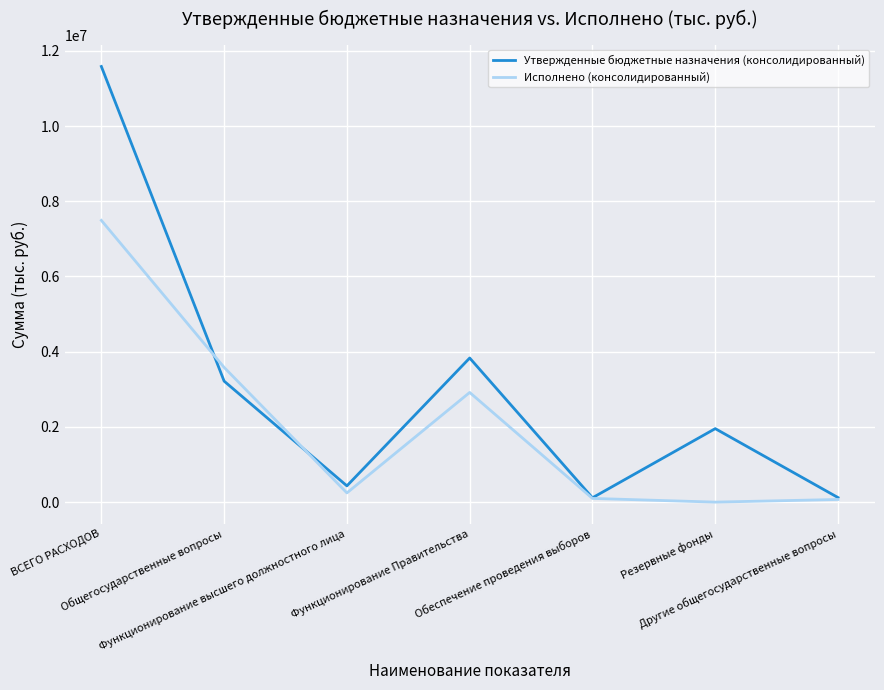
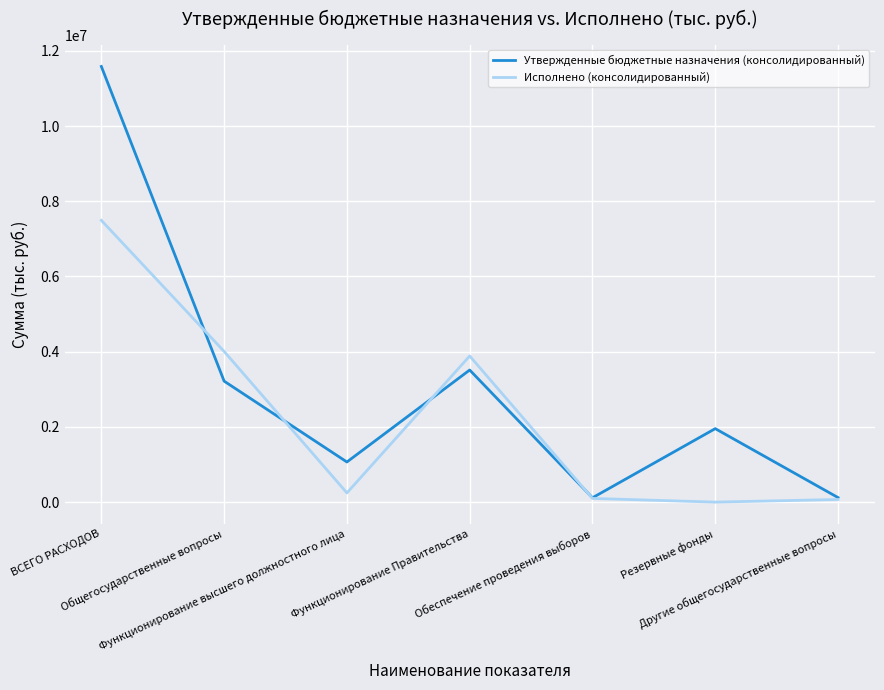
  {
    "Утвержденные бюджетные назначения (консолидированный)": {
      "ВСЕГО РАСХОДОВ": 11600000,
      "Общегосударственные вопросы": 3200000,
-     "Функционирование высшего должностного лица": 400000,
-     "Функционирование Правительства": 3800000,
+     "Функционирование высшего должностного лица": 1100000,
+     "Функционирование Правительства": 3500000,
      "Резервные фонды": 2000000
    },
    "Исполнено (консолидированный)": {
      "ВСЕГО РАСХОДОВ": 7500000,
-     "Общегосударственные вопросы": 3600000,
+     "Общегосударственные вопросы": 4000000,
      "Функционирование высшего должностного лица": 200000,
-     "Функционирование Правительства": 2900000,
+     "Функционирование Правительства": 3900000,
      "Резервные фонды": 0
    }
  }
